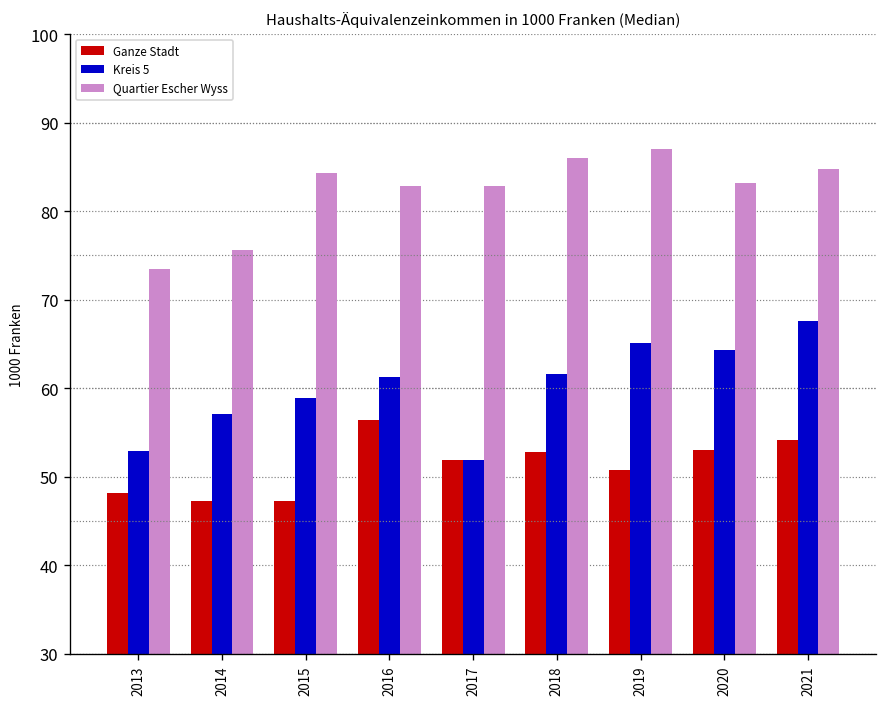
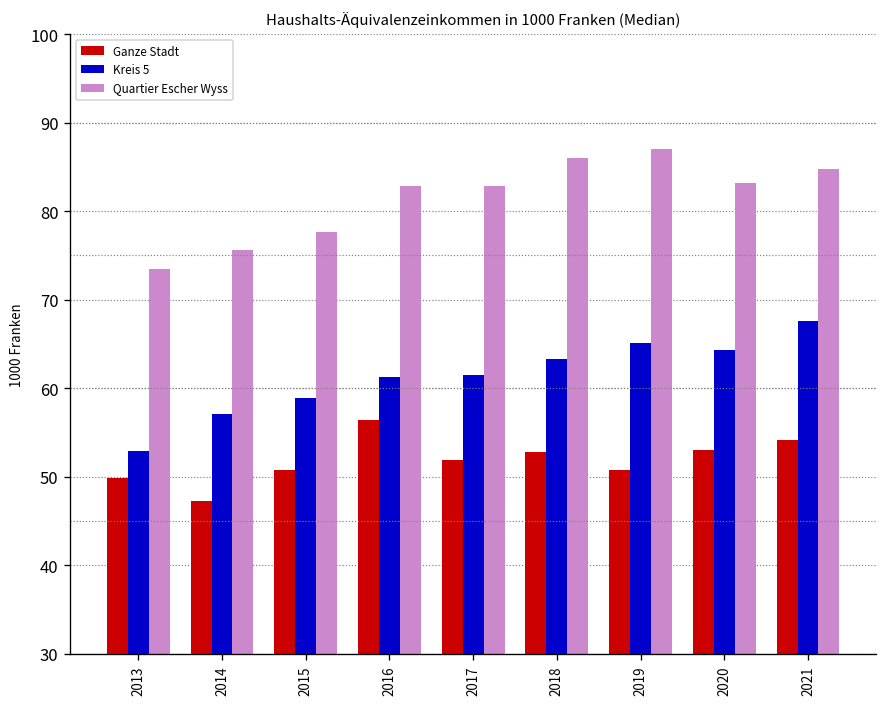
  {
    "Ganze Stadt": {
-     "2013": 48,
+     "2013": 50,
      "2014": 47,
-     "2015": 47,
+     "2015": 51,
      "2016": 56,
      "2017": 52,
      "2018": 53,
      "2019": 51,
      "2020": 53,
      "2021": 54
    },
    "Kreis 5": {
      "2013": 53,
      "2014": 57,
      "2015": 59,
      "2016": 61,
-     "2017": 52,
-     "2018": 62,
+     "2017": 62,
+     "2018": 63,
      "2019": 65,
      "2020": 64,
      "2021": 68
    },
    "Quartier Escher Wyss": {
      "2013": 73,
      "2014": 76,
-     "2015": 84,
+     "2015": 78,
      "2016": 83,
      "2017": 83,
      "2018": 86,
      "2019": 87,
      "2020": 83,
      "2021": 85
    }
  }
